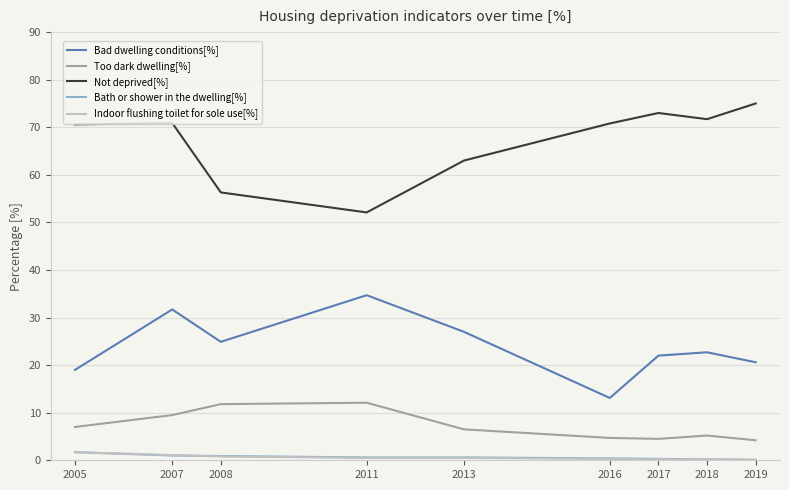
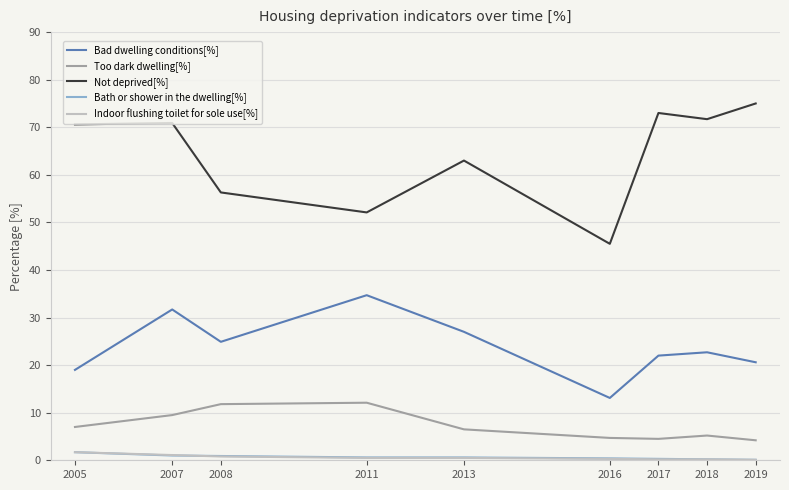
  {
    "Bad dwelling conditions[%]": {
      "2005": 19,
      "2007": 32,
      "2008": 25,
      "2011": 35,
      "2013": 27,
      "2016": 13,
      "2017": 22,
      "2018": 23,
      "2019": 21
    },
    "Not deprived[%]": {
      "2005": 71,
      "2008": 56,
      "2011": 52,
      "2013": 63,
-     "2016": 71,
+     "2016": 46,
      "2017": 73,
      "2018": 72,
      "2019": 75
    }
  }
